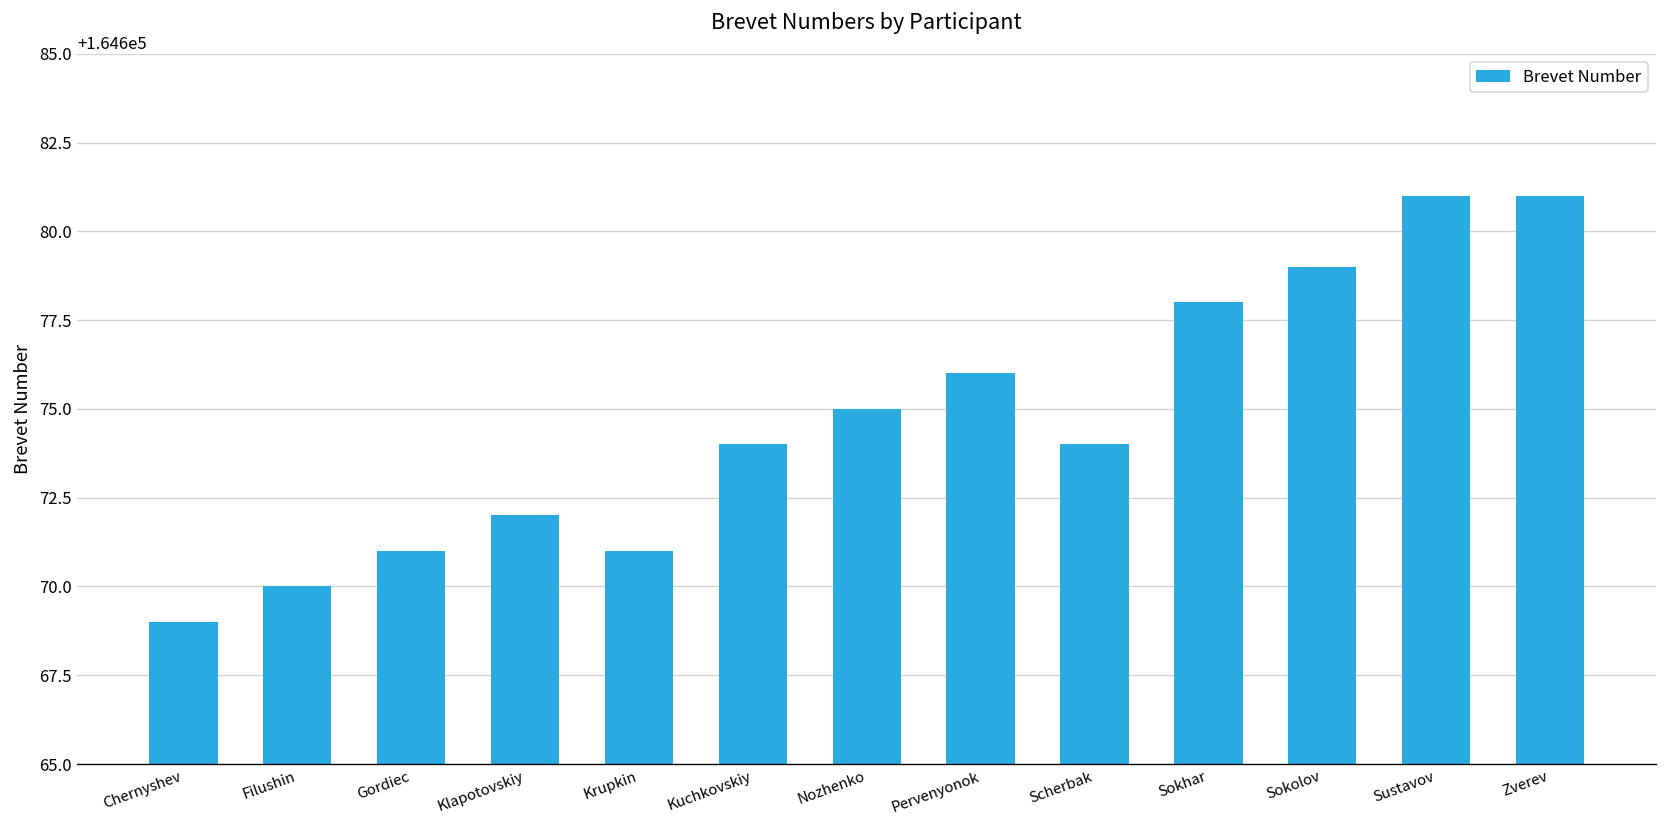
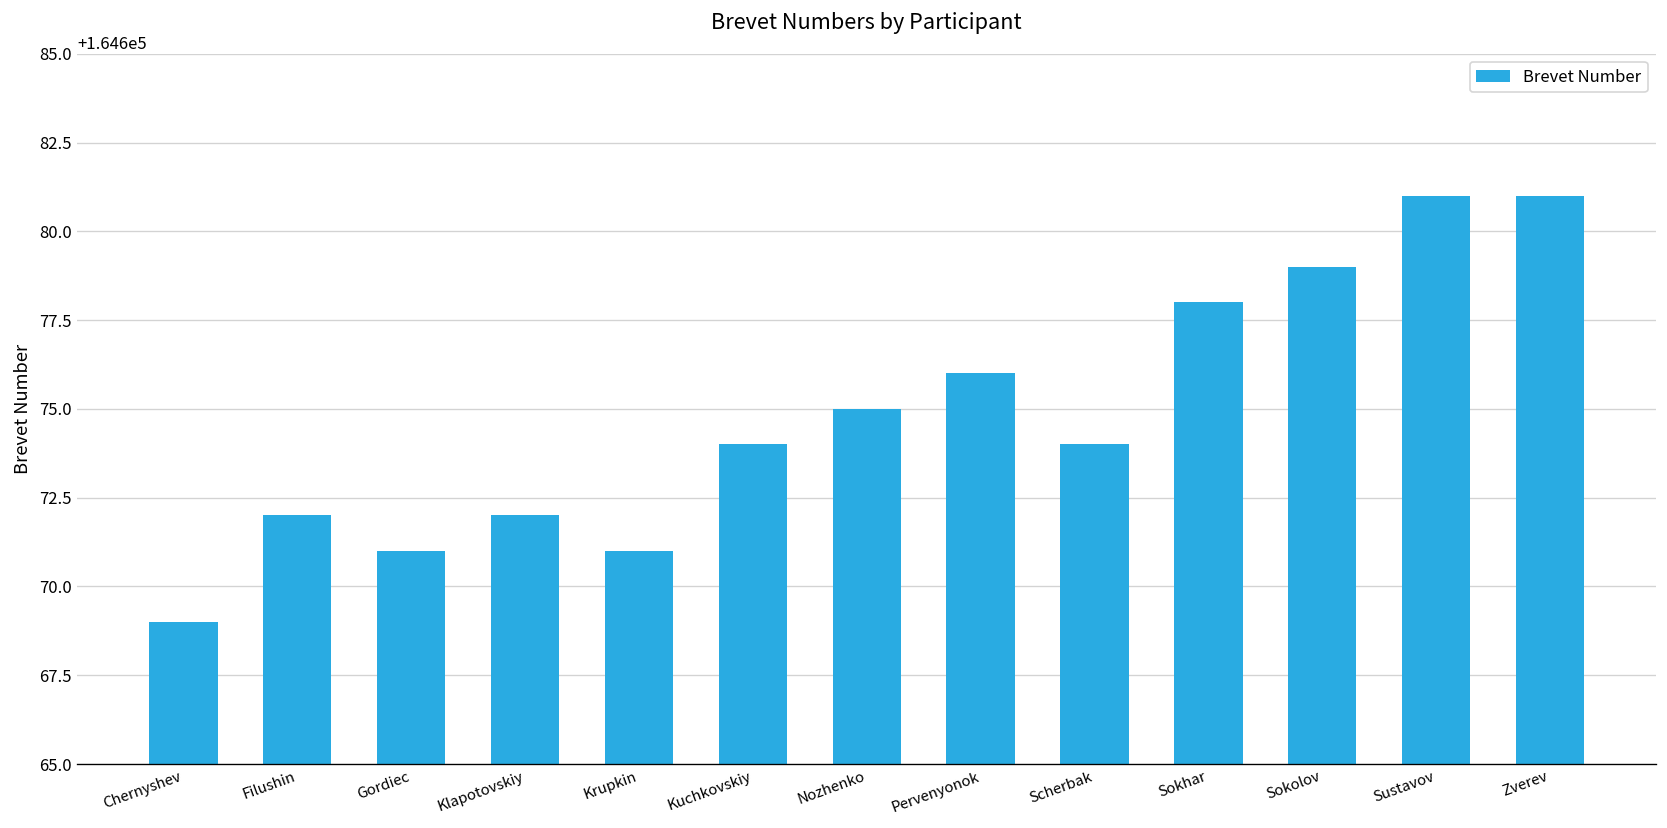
  {
    "Chernyshev": 164669,
-   "Filushin": 164670,
+   "Filushin": 164672,
    "Gordiec": 164671,
    "Klapotovskiy": 164672,
    "Krupkin": 164671,
    "Kuchkovskiy": 164674,
    "Nozhenko": 164675,
    "Pervenyonok": 164676,
    "Scherbak": 164674,
    "Sokhar": 164678,
    "Sokolov": 164679,
    "Sustavov": 164681,
    "Zverev": 164681
  }
